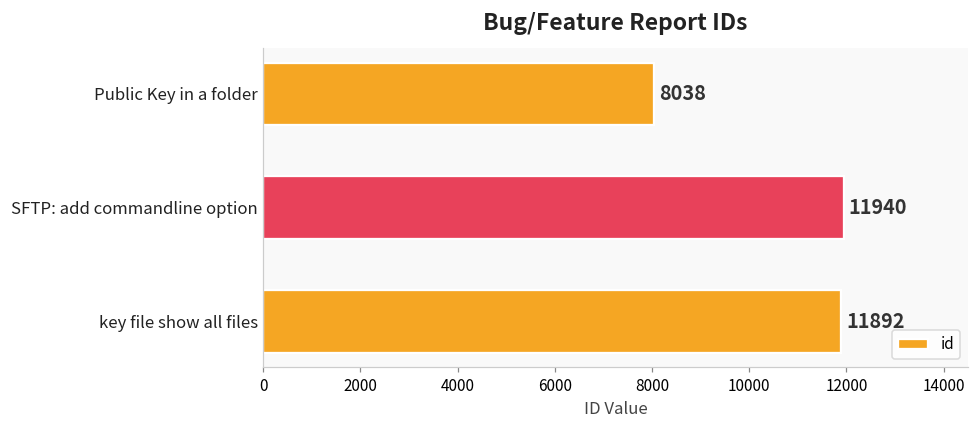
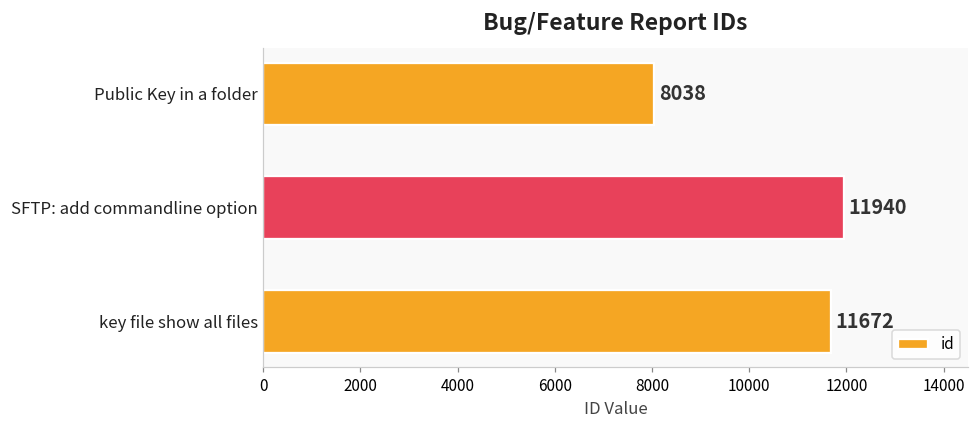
  {
    "Public Key in a folder": 8038,
    "SFTP: add commandline option": 11940,
-   "key file show all files": 11892
+   "key file show all files": 11672
  }
